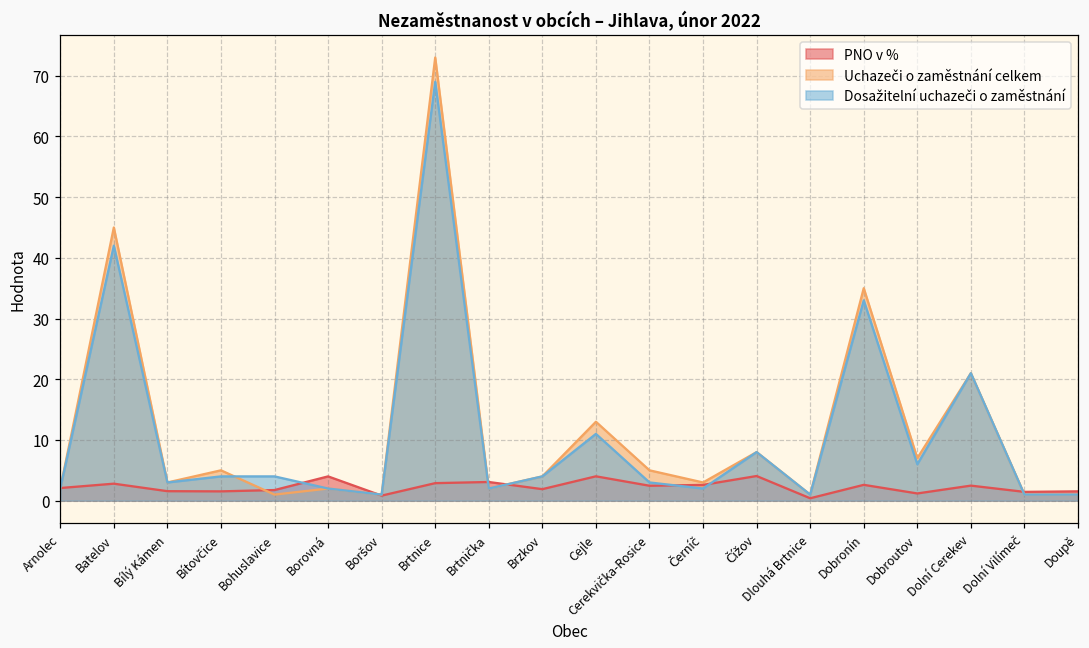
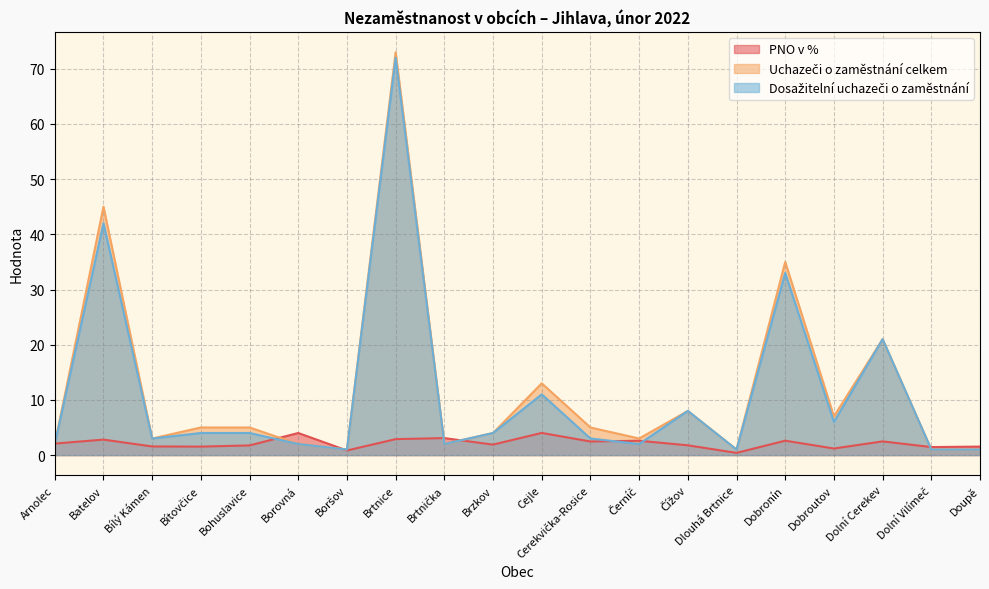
  {
    "PNO v %": {
      "Batelov": 3,
      "Bílý Kámen": 2,
      "Bítovčice": 2,
      "Bohuslavice": 2,
      "Borovná": 4,
      "Brtnice": 3,
      "Brtnička": 3,
      "Brzkov": 2,
      "Cejle": 4,
      "Cerekvička-Rosice": 2,
-     "Čížov": 4,
+     "Čížov": 2,
      "Dlouhá Brtnice": 0,
      "Dobronín": 3,
      "Dobroutov": 1,
      "Dolní Cerekev": 2,
      "Doupě": 2
    },
    "Uchazeči o zaměstnání celkem": {
      "Batelov": 45,
      "Bítovčice": 5,
-     "Bohuslavice": 1,
+     "Bohuslavice": 5,
      "Brtnice": 73,
      "Cejle": 13,
      "Cerekvička-Rosice": 5,
      "Dobronín": 35,
      "Dobroutov": 7
    },
    "Dosažitelní uchazeči o zaměstnání": {
      "Batelov": 42,
      "Bítovčice": 4,
      "Bohuslavice": 4,
-     "Brtnice": 69,
+     "Brtnice": 72,
      "Cejle": 11,
      "Cerekvička-Rosice": 3,
      "Černíč": 2,
      "Dobronín": 33,
      "Dobroutov": 6
    }
  }
